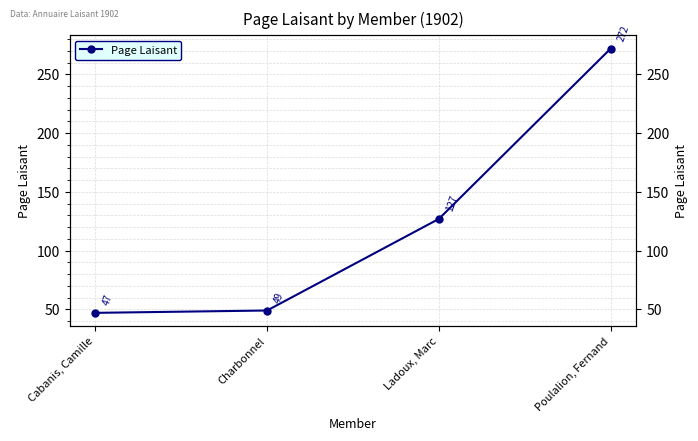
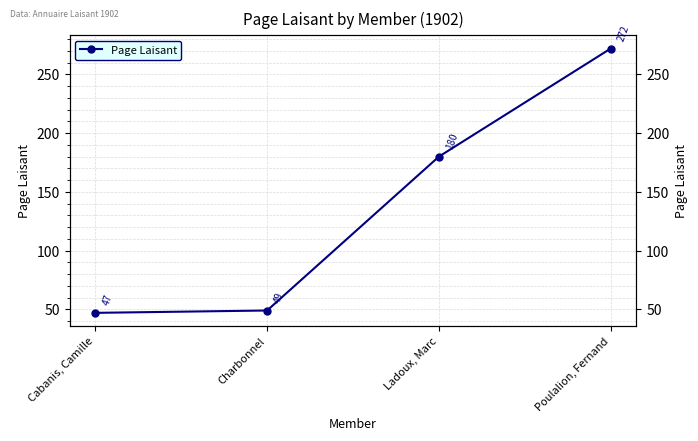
  {
    "Cabanis, Camille": 47,
    "Charbonnel": 49,
-   "Ladoux, Marc": 127,
+   "Ladoux, Marc": 180,
    "Poulalion, Fernand": 272
  }
